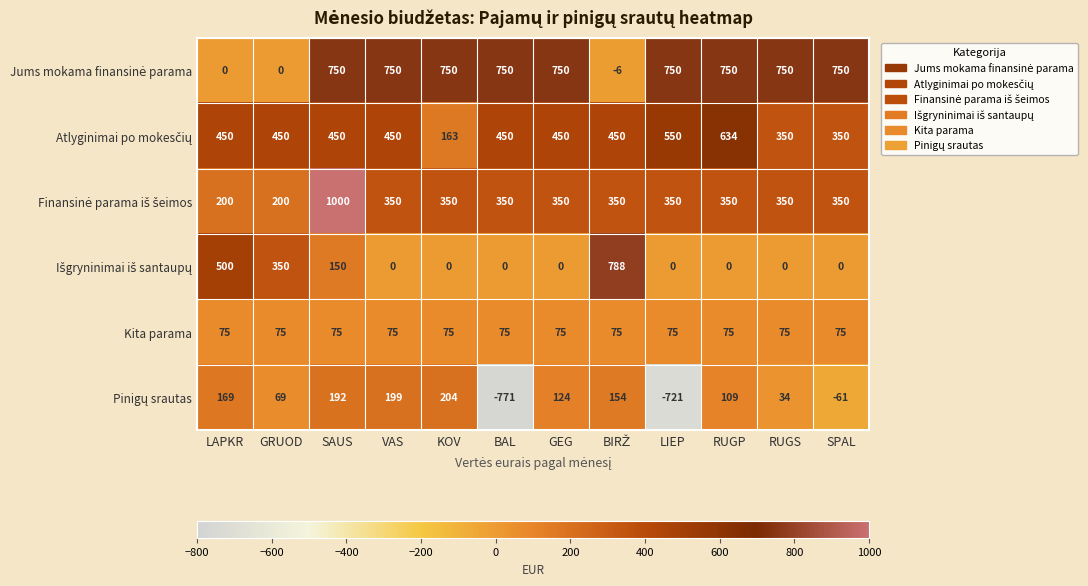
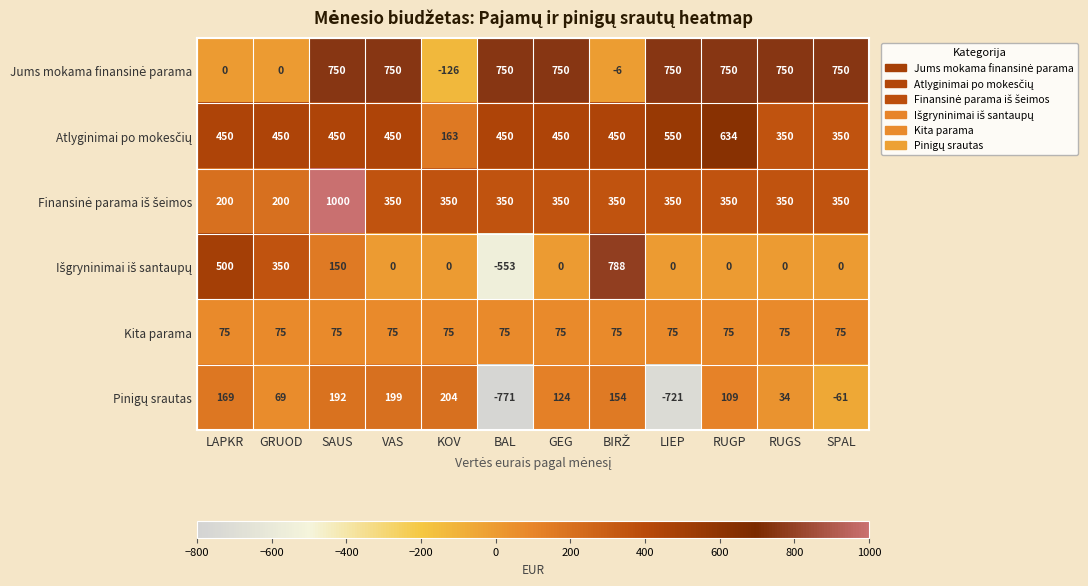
  {
    "Jums mokama finansinė parama": {
      "LAPKR": 0,
      "GRUOD": 0,
      "SAUS": 750,
      "VAS": 750,
-     "KOV": 750,
+     "KOV": -126,
      "BAL": 750,
      "GEG": 750,
      "BIRŽ": -6,
      "LIEP": 750,
      "RUGP": 750,
      "RUGS": 750,
      "SPAL": 750
    },
    "Atlyginimai po mokesčių": {
      "LAPKR": 450,
      "GRUOD": 450,
      "SAUS": 450,
      "VAS": 450,
      "KOV": 163,
      "BAL": 450,
      "GEG": 450,
      "BIRŽ": 450,
      "LIEP": 550,
      "RUGP": 634,
      "RUGS": 350,
      "SPAL": 350
    },
    "Finansinė parama iš šeimos": {
      "LAPKR": 200,
      "GRUOD": 200,
      "SAUS": 1000,
      "VAS": 350,
      "KOV": 350,
      "BAL": 350,
      "GEG": 350,
      "BIRŽ": 350,
      "LIEP": 350,
      "RUGP": 350,
      "RUGS": 350,
      "SPAL": 350
    },
    "Išgryninimai iš santaupų": {
      "LAPKR": 500,
      "GRUOD": 350,
      "SAUS": 150,
      "VAS": 0,
      "KOV": 0,
-     "BAL": 0,
+     "BAL": -553,
      "GEG": 0,
      "BIRŽ": 788,
      "LIEP": 0,
      "RUGP": 0,
      "RUGS": 0,
      "SPAL": 0
    },
    "Kita parama": {
      "LAPKR": 75,
      "GRUOD": 75,
      "SAUS": 75,
      "VAS": 75,
      "KOV": 75,
      "BAL": 75,
      "GEG": 75,
      "BIRŽ": 75,
      "LIEP": 75,
      "RUGP": 75,
      "RUGS": 75,
      "SPAL": 75
    },
    "Pinigų srautas": {
      "LAPKR": 169,
      "GRUOD": 69,
      "SAUS": 192,
      "VAS": 199,
      "KOV": 204,
      "BAL": -771,
      "GEG": 124,
      "BIRŽ": 154,
      "LIEP": -721,
      "RUGP": 109,
      "RUGS": 34,
      "SPAL": -61
    }
  }
